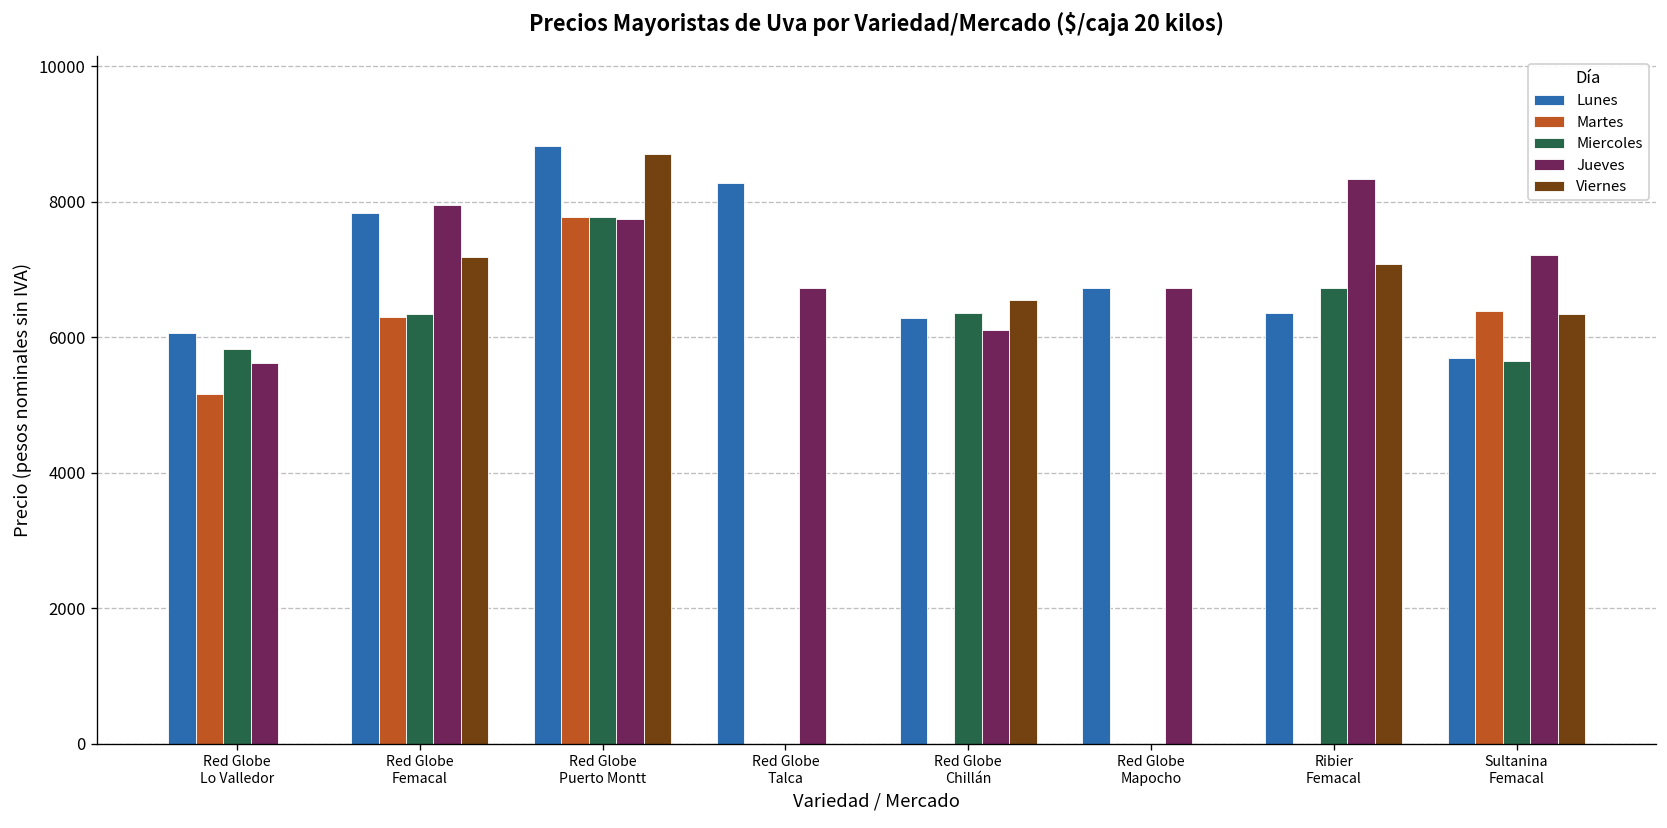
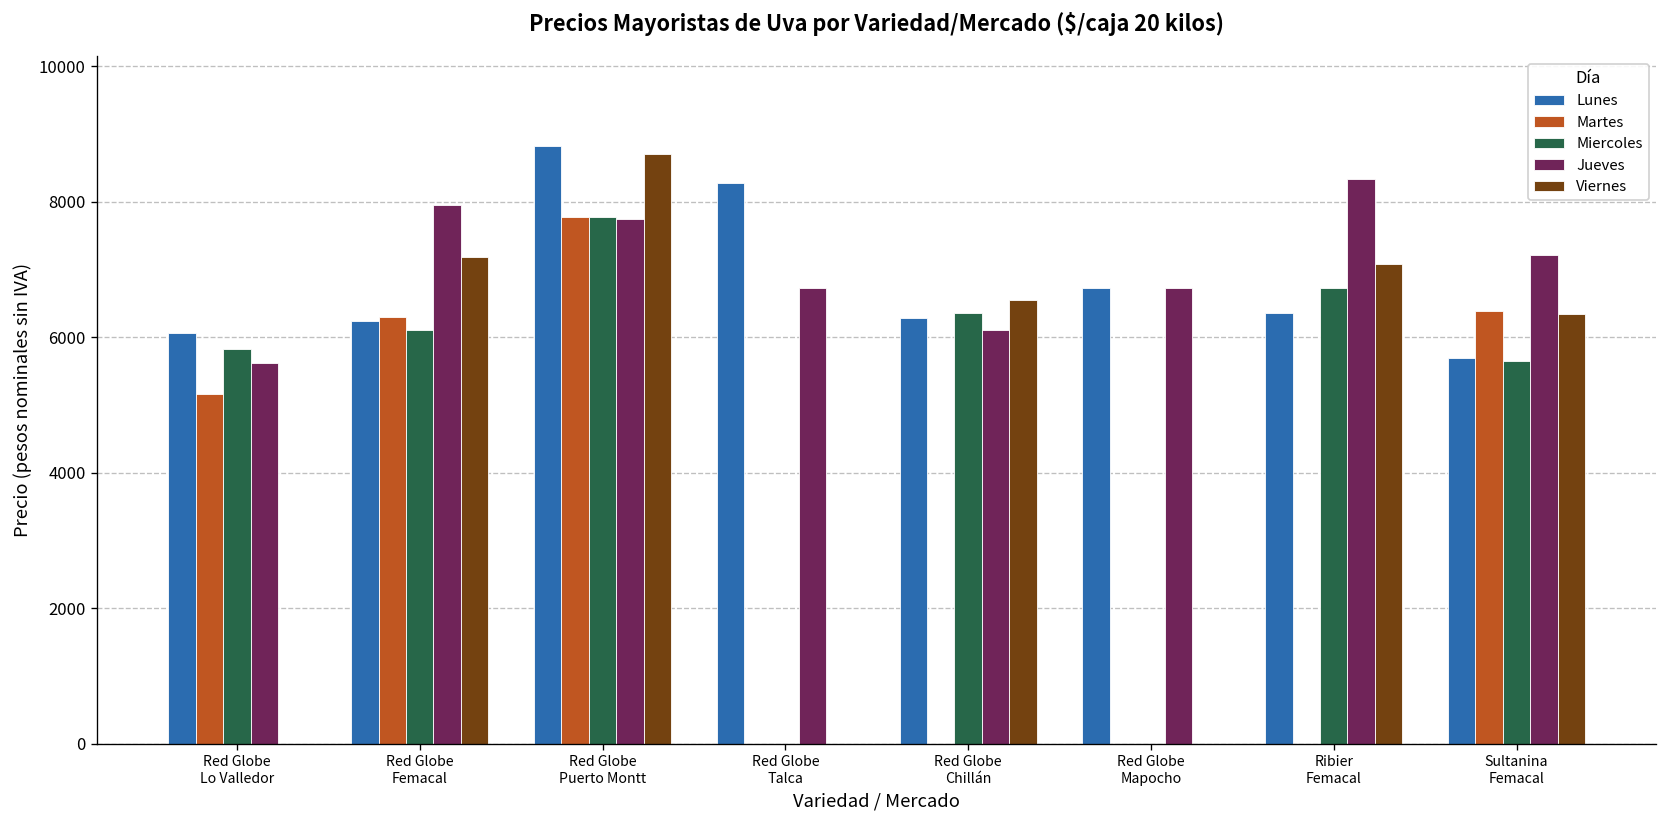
  {
    "Lunes": {
      "Red Globe Lo Valledor": 6100,
-     "Red Globe Femacal": 7800,
+     "Red Globe Femacal": 6200,
      "Red Globe Puerto Montt": 8800,
      "Red Globe Talca": 8300,
      "Red Globe Chillán": 6300,
      "Red Globe Mapocho": 6700,
      "Ribier Femacal": 6400,
      "Sultanina Femacal": 5700
    },
    "Martes": {
      "Red Globe Lo Valledor": 5200,
      "Red Globe Femacal": 6300,
      "Red Globe Puerto Montt": 7800,
      "Red Globe Talca": 0,
      "Red Globe Chillán": 0,
      "Red Globe Mapocho": 0,
      "Ribier Femacal": 0,
      "Sultanina Femacal": 6400
    },
    "Miercoles": {
      "Red Globe Lo Valledor": 5800,
-     "Red Globe Femacal": 6300,
+     "Red Globe Femacal": 6100,
      "Red Globe Puerto Montt": 7800,
      "Red Globe Talca": 0,
      "Red Globe Chillán": 6400,
      "Red Globe Mapocho": 0,
      "Ribier Femacal": 6700,
      "Sultanina Femacal": 5600
    },
    "Jueves": {
      "Red Globe Lo Valledor": 5600,
      "Red Globe Femacal": 8000,
      "Red Globe Puerto Montt": 7700,
      "Red Globe Talca": 6700,
      "Red Globe Chillán": 6100,
      "Red Globe Mapocho": 6700,
      "Ribier Femacal": 8300,
      "Sultanina Femacal": 7200
    },
    "Viernes": {
      "Red Globe Lo Valledor": 0,
      "Red Globe Femacal": 7200,
      "Red Globe Puerto Montt": 8700,
      "Red Globe Talca": 0,
      "Red Globe Chillán": 6500,
      "Red Globe Mapocho": 0,
      "Ribier Femacal": 7100,
      "Sultanina Femacal": 6300
    }
  }
